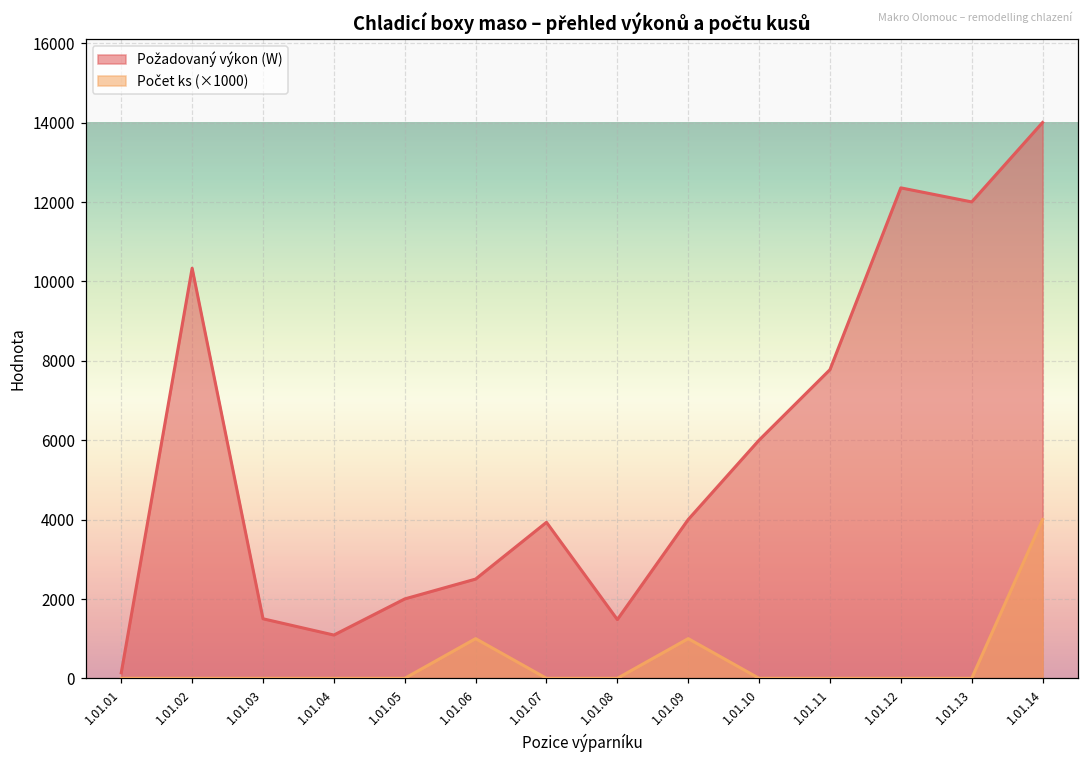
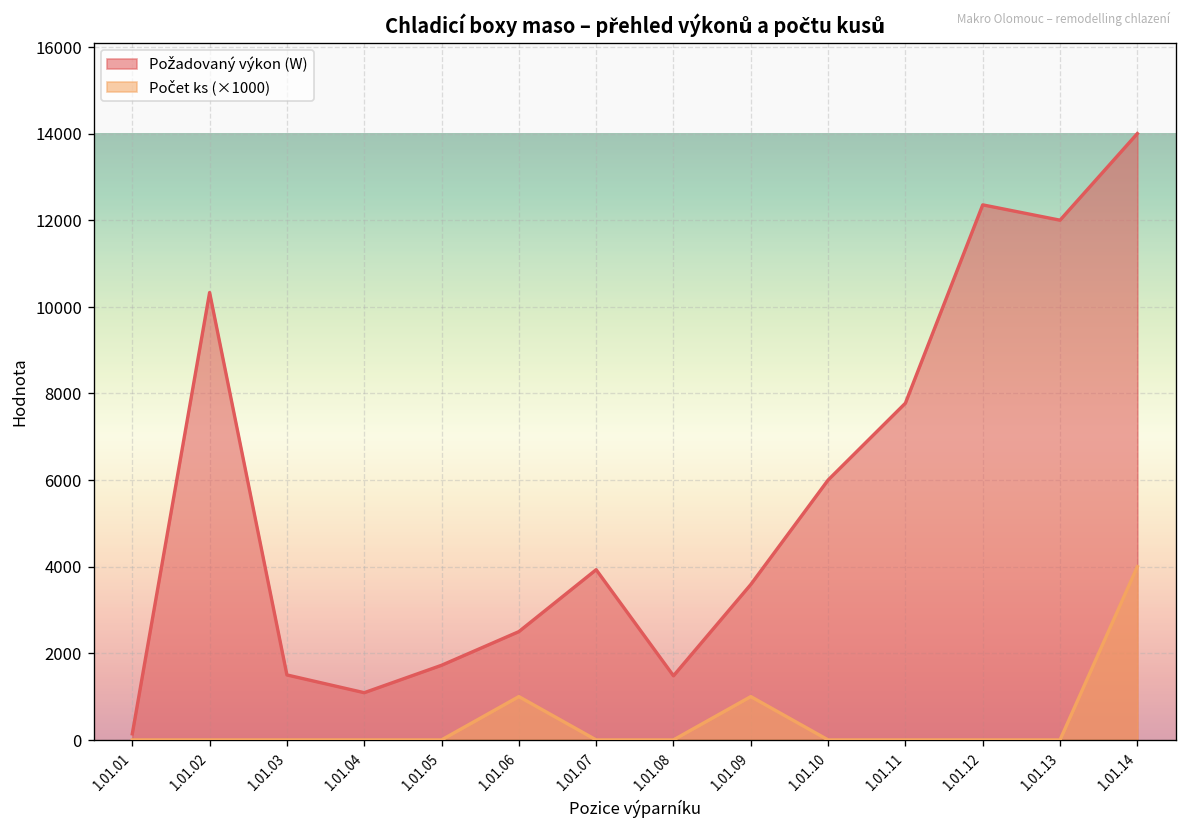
  {
    "Požadovaný výkon (W)": {
      "1.01.01": 100,
      "1.01.02": 10300,
      "1.01.03": 1500,
      "1.01.04": 1100,
-     "1.01.05": 2000,
+     "1.01.05": 1700,
      "1.01.06": 2500,
      "1.01.07": 3900,
      "1.01.08": 1500,
-     "1.01.09": 4000,
+     "1.01.09": 3600,
      "1.01.10": 6000,
      "1.01.11": 7800,
      "1.01.12": 12400,
      "1.01.13": 12000,
      "1.01.14": 14000
    },
    "Počet ks (×1000)": {
      "1.01.01": 0,
      "1.01.02": 0,
      "1.01.03": 0,
      "1.01.04": 0,
      "1.01.05": 0,
      "1.01.06": 1000,
      "1.01.07": 0,
      "1.01.08": 0,
      "1.01.09": 1000,
      "1.01.10": 0,
      "1.01.11": 0,
      "1.01.12": 0,
      "1.01.13": 0,
      "1.01.14": 4000
    }
  }
